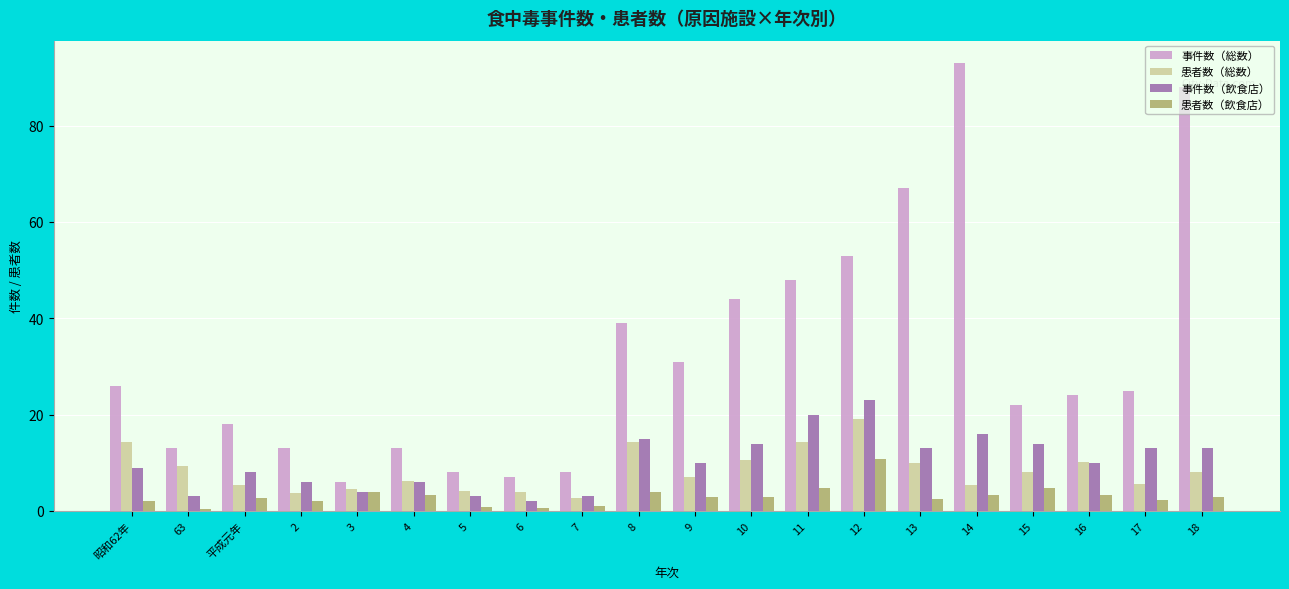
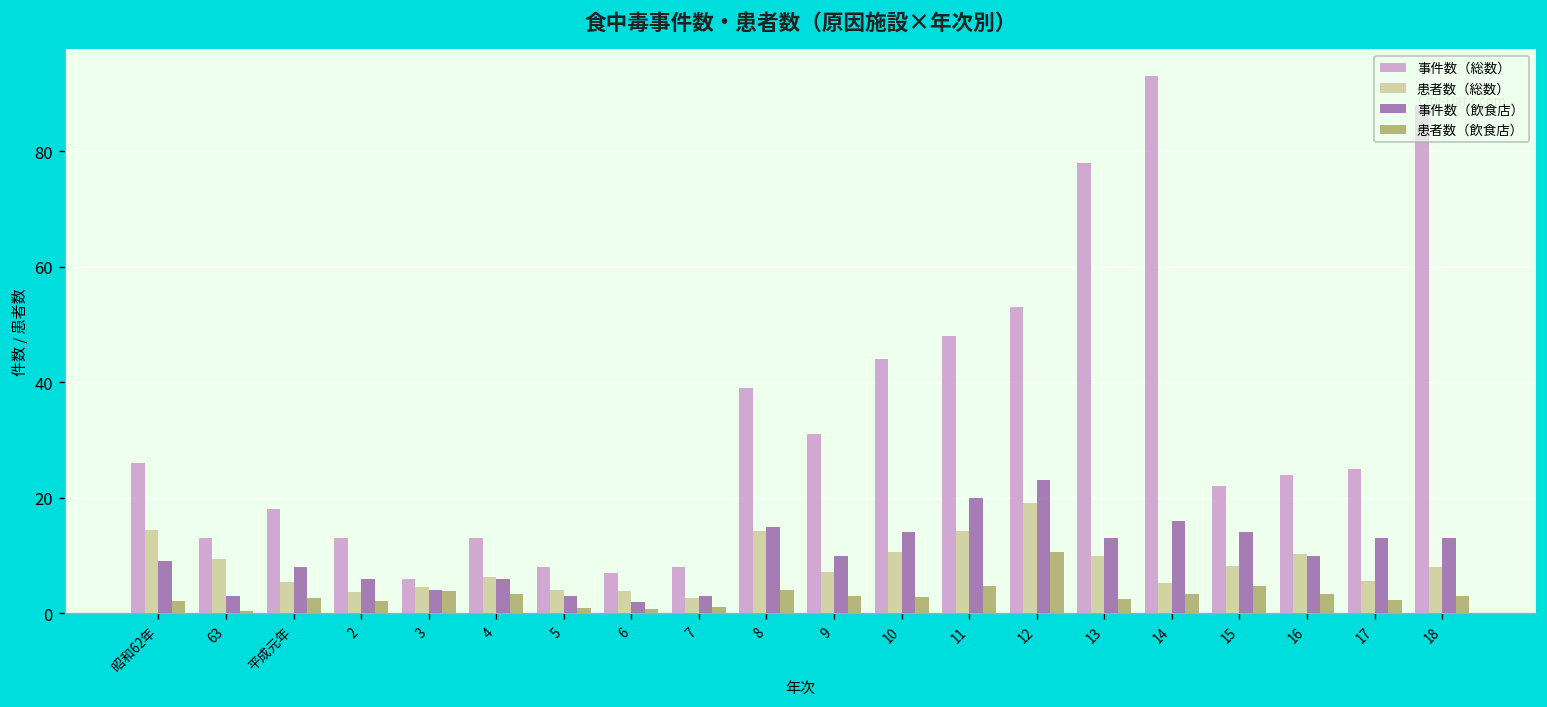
  {
    "事件数（総数）": {
      "昭和62年": 26,
      "63": 13,
      "平成元年": 18,
      "2": 13,
      "3": 6,
      "4": 13,
      "5": 8,
      "6": 7,
      "7": 8,
      "8": 39,
      "9": 31,
      "10": 44,
      "11": 48,
      "12": 53,
-     "13": 67,
+     "13": 78,
      "14": 93,
      "15": 22,
      "16": 24,
      "17": 25
    },
    "患者数（総数）": {
      "昭和62年": 14,
      "63": 9,
      "平成元年": 5,
      "2": 4,
      "3": 5,
      "4": 6,
      "5": 4,
      "6": 4,
      "7": 3,
      "8": 14,
      "9": 7,
      "10": 11,
      "11": 14,
      "12": 19,
      "13": 10,
      "14": 5,
      "15": 8,
      "16": 10,
      "17": 6,
      "18": 8
    },
    "事件数（飲食店）": {
      "昭和62年": 9,
      "63": 3,
      "平成元年": 8,
      "2": 6,
      "3": 4,
      "4": 6,
      "5": 3,
      "6": 2,
      "7": 3,
      "8": 15,
      "9": 10,
      "10": 14,
      "11": 20,
      "12": 23,
      "13": 13,
      "14": 16,
      "15": 14,
      "16": 10,
      "17": 13,
      "18": 13
    },
    "患者数（飲食店）": {
      "昭和62年": 2,
      "平成元年": 3,
      "2": 2,
      "3": 4,
      "4": 3,
      "5": 1,
      "6": 1,
      "7": 1,
      "8": 4,
      "9": 3,
      "10": 3,
      "11": 5,
      "12": 11,
      "13": 2,
      "14": 3,
      "15": 5,
      "16": 3,
      "17": 2,
      "18": 3
    }
  }
